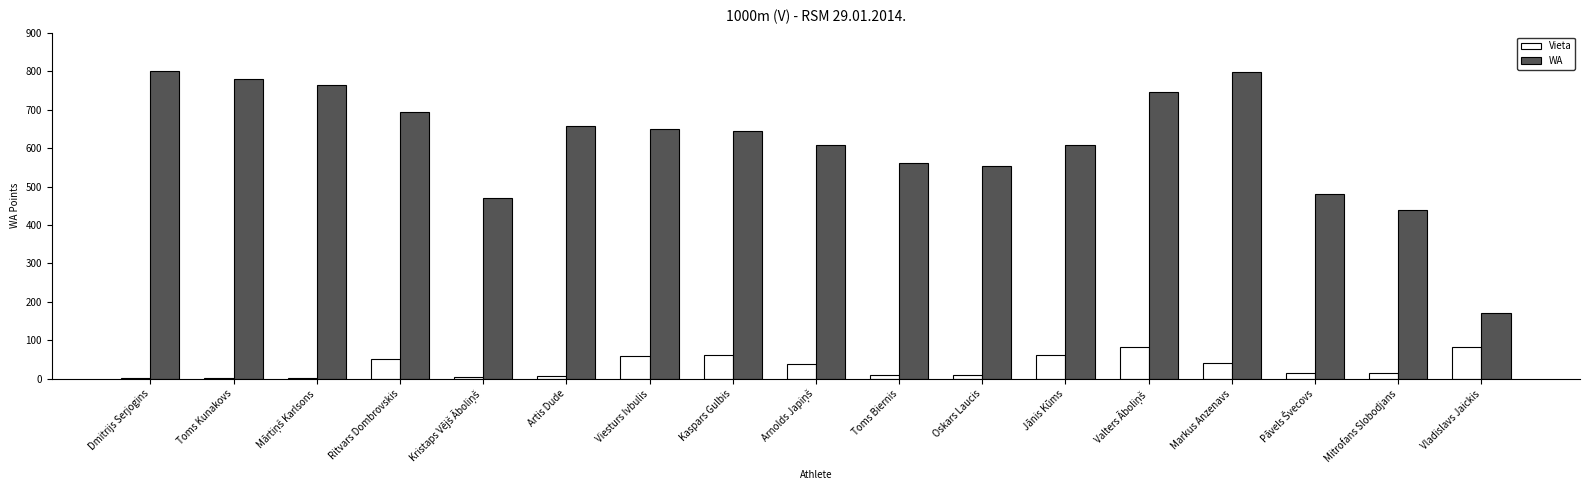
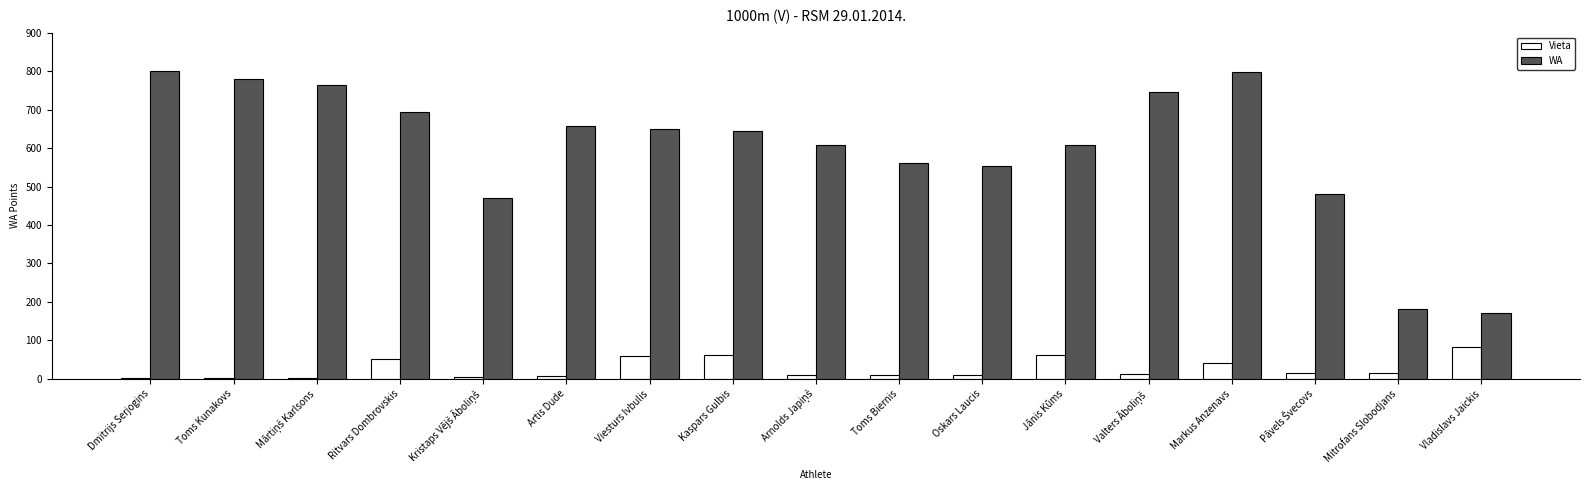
  {
    "Vieta": {
      "Ritvars Dombrovskis": 50,
      "Viesturs Ivbulis": 60,
      "Kaspars Gulbis": 60,
-     "Arnolds Japiņš": 40,
+     "Arnolds Japiņš": 10,
      "Toms Biernis": 10,
      "Oskars Laucis": 10,
      "Jānis Kūms": 60,
-     "Valters Āboliņš": 80,
+     "Valters Āboliņš": 10,
      "Markus Anzenavs": 40,
      "Pāvels Švecovs": 20,
      "Mitrofans Slobodjans": 20,
      "Vladislavs Jaickis": 80
    },
    "WA": {
      "Dmitrijs Serjogins": 800,
      "Toms Kunakovs": 780,
      "Mārtiņš Karlsons": 760,
      "Ritvars Dombrovskis": 690,
      "Kristaps Vējš Āboliņš": 470,
      "Artis Dude": 660,
      "Viesturs Ivbulis": 650,
      "Kaspars Gulbis": 650,
      "Arnolds Japiņš": 610,
      "Toms Biernis": 560,
      "Oskars Laucis": 550,
      "Jānis Kūms": 610,
      "Valters Āboliņš": 750,
      "Markus Anzenavs": 800,
      "Pāvels Švecovs": 480,
-     "Mitrofans Slobodjans": 440,
+     "Mitrofans Slobodjans": 180,
      "Vladislavs Jaickis": 170
    }
  }
